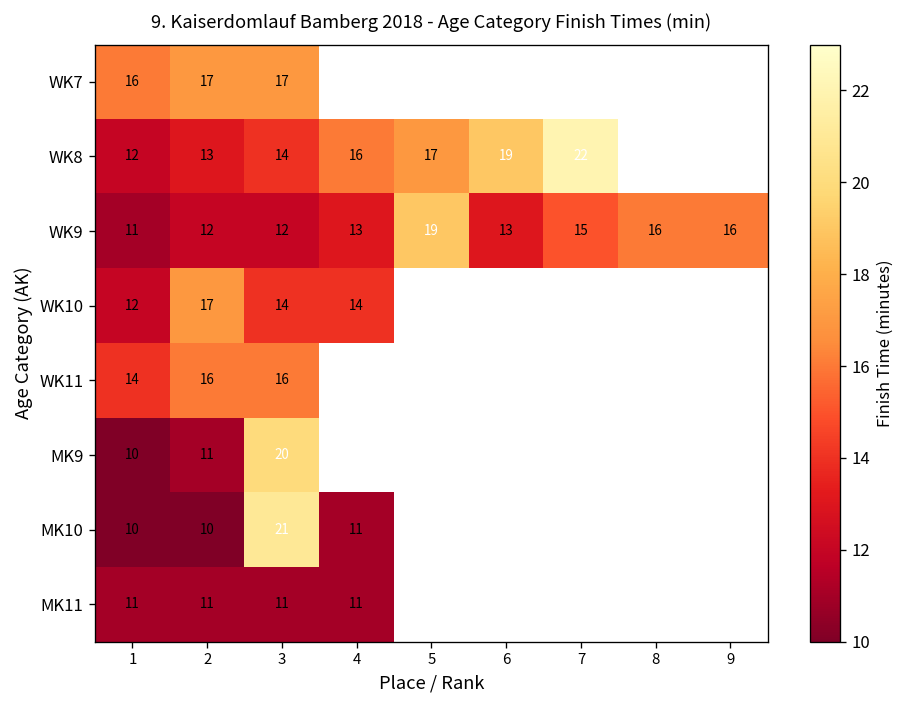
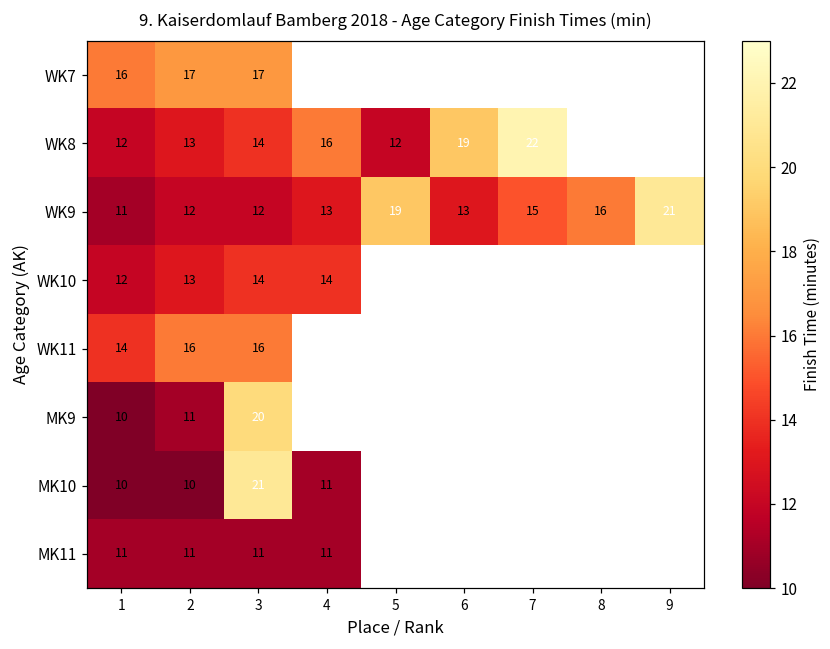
  {
    "WK7": {
      "1": 16,
      "2": 17,
      "3": 17
    },
    "WK8": {
      "1": 12,
      "2": 13,
      "3": 14,
      "4": 16,
-     "5": 17,
+     "5": 12,
      "6": 19,
      "7": 22
    },
    "WK9": {
      "1": 11,
      "2": 12,
      "3": 12,
      "4": 13,
      "5": 19,
      "6": 13,
      "7": 15,
      "8": 16,
-     "9": 16
+     "9": 21
    },
    "WK10": {
      "1": 12,
-     "2": 17,
+     "2": 13,
      "3": 14,
      "4": 14
    },
    "WK11": {
      "1": 14,
      "2": 16,
      "3": 16
    },
    "MK9": {
      "1": 10,
      "2": 11,
      "3": 20
    },
    "MK10": {
      "1": 10,
      "2": 10,
      "3": 21,
      "4": 11
    },
    "MK11": {
      "1": 11,
      "2": 11,
      "3": 11,
      "4": 11
    }
  }
